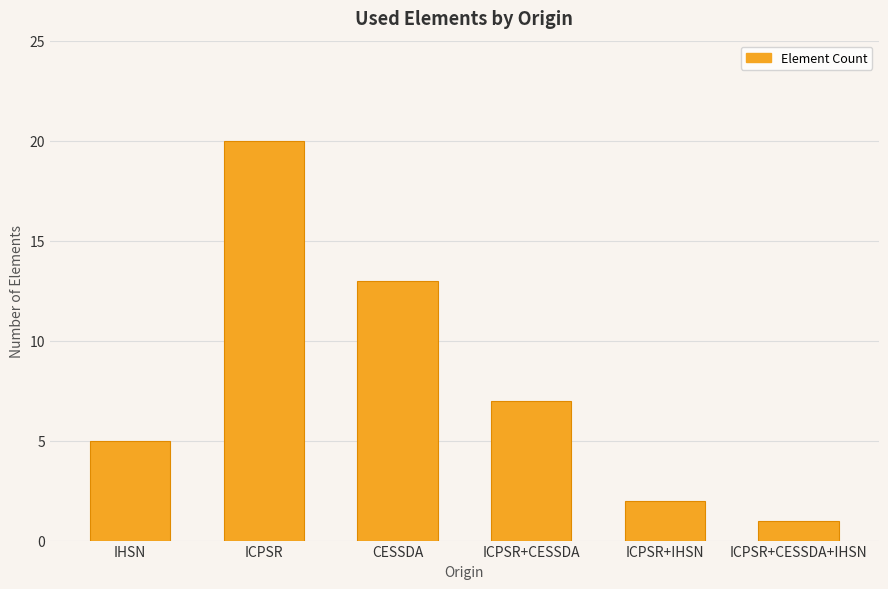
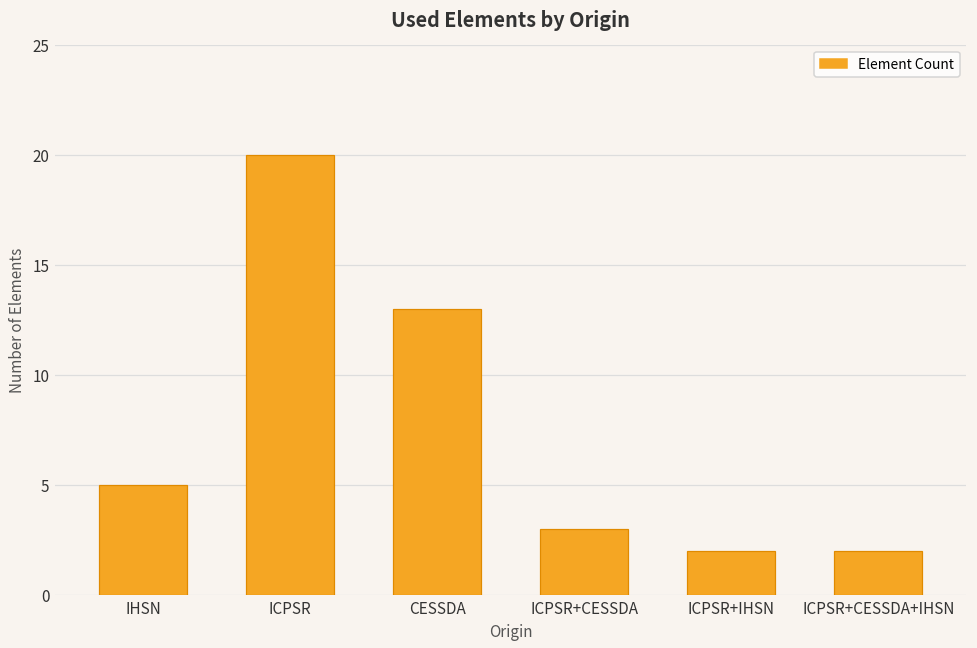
  {
    "IHSN": 5,
    "ICPSR": 20,
    "CESSDA": 13,
-   "ICPSR+CESSDA": 7,
+   "ICPSR+CESSDA": 3,
    "ICPSR+IHSN": 2,
-   "ICPSR+CESSDA+IHSN": 1
+   "ICPSR+CESSDA+IHSN": 2
  }
